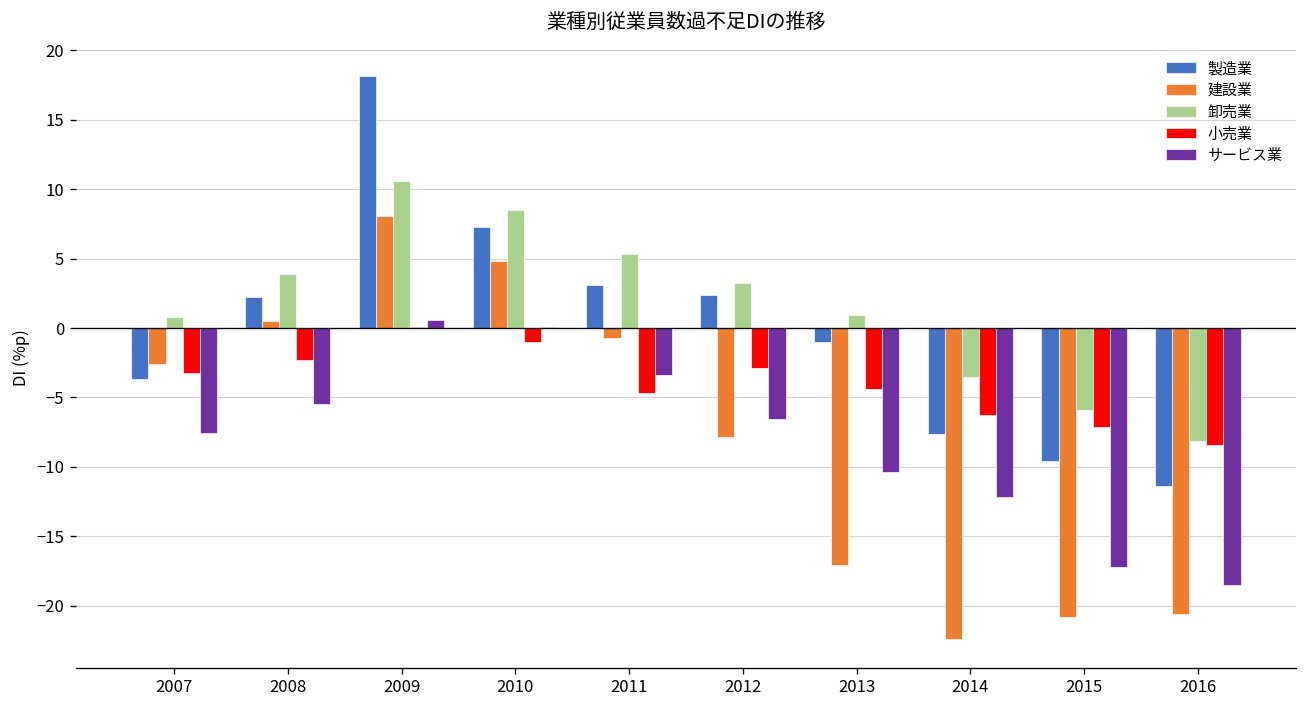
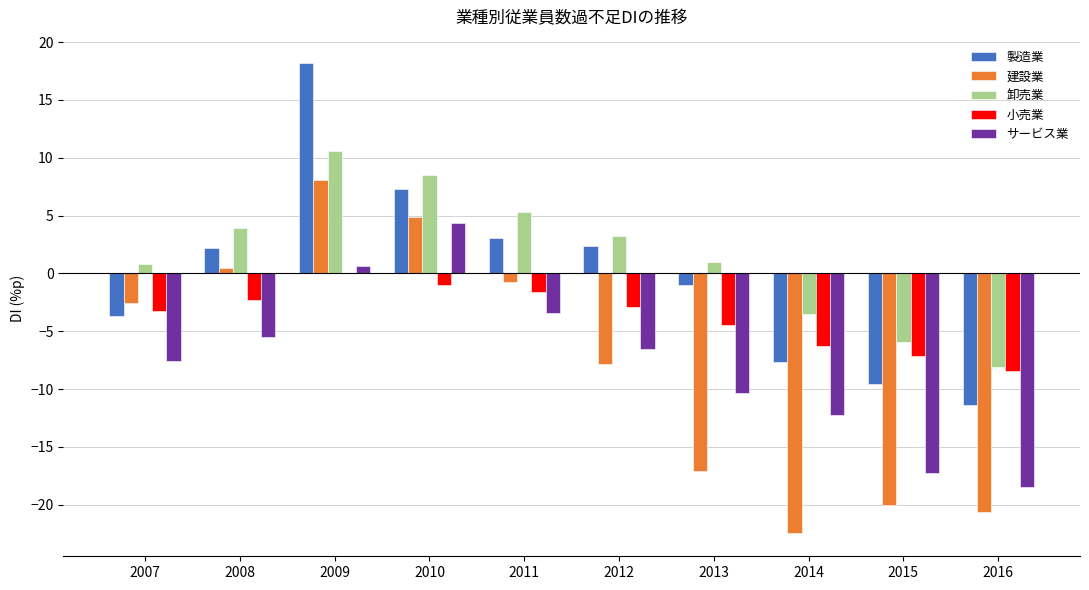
  {
    "製造業": {
      "2007": -3.7,
      "2008": 2.2,
      "2009": 18.2,
      "2010": 7.3,
      "2011": 3.1,
      "2012": 2.4,
      "2013": -1.0,
      "2014": -7.7,
      "2015": -9.6,
      "2016": -11.4
    },
    "建設業": {
      "2007": -2.6,
      "2008": 0.5,
      "2009": 8.1,
      "2010": 4.9,
      "2011": -0.8,
      "2012": -7.9,
      "2013": -17.1,
      "2014": -22.4,
-     "2015": -20.8,
+     "2015": -20.0,
      "2016": -20.6
    },
    "卸売業": {
      "2007": 0.8,
      "2008": 3.9,
      "2009": 10.6,
      "2010": 8.5,
      "2011": 5.3,
      "2012": 3.2,
      "2013": 1.0,
      "2014": -3.6,
      "2015": -5.9,
      "2016": -8.1
    },
    "小売業": {
      "2007": -3.3,
      "2008": -2.3,
      "2010": -1.0,
-     "2011": -4.7,
+     "2011": -1.6,
      "2012": -2.9,
      "2013": -4.4,
      "2014": -6.3,
      "2015": -7.1,
      "2016": -8.4
    },
    "サービス業": {
      "2007": -7.6,
      "2008": -5.5,
      "2009": 0.6,
-     "2010": 0.1,
+     "2010": 4.3,
      "2011": -3.4,
      "2012": -6.6,
      "2013": -10.4,
      "2014": -12.2,
      "2015": -17.2,
      "2016": -18.5
    }
  }
